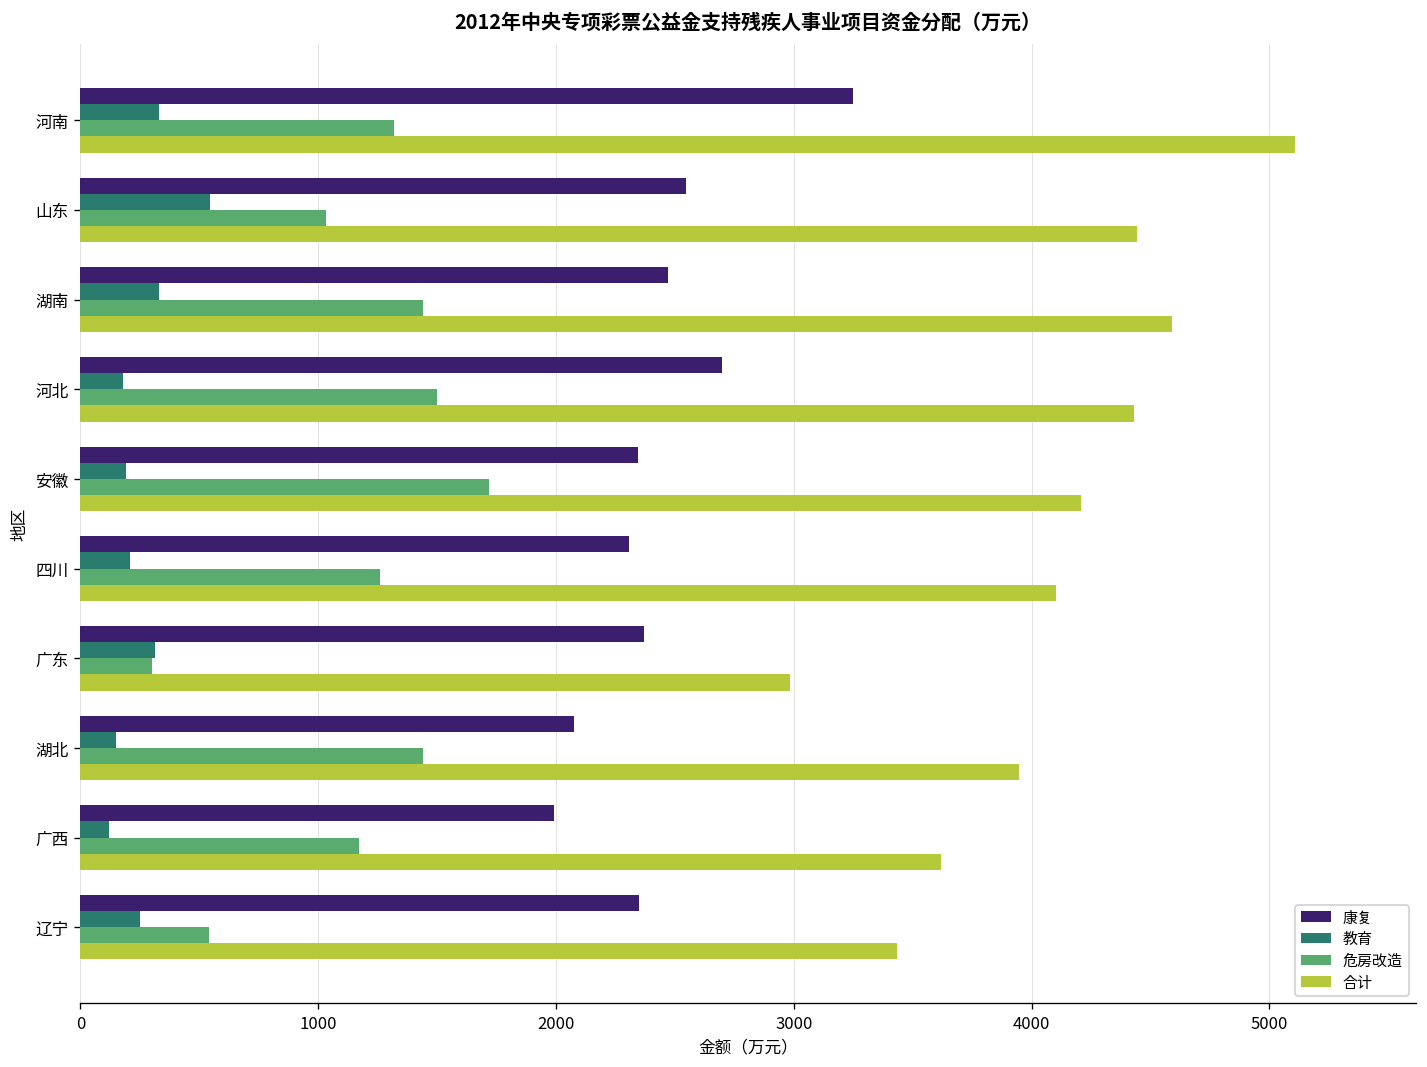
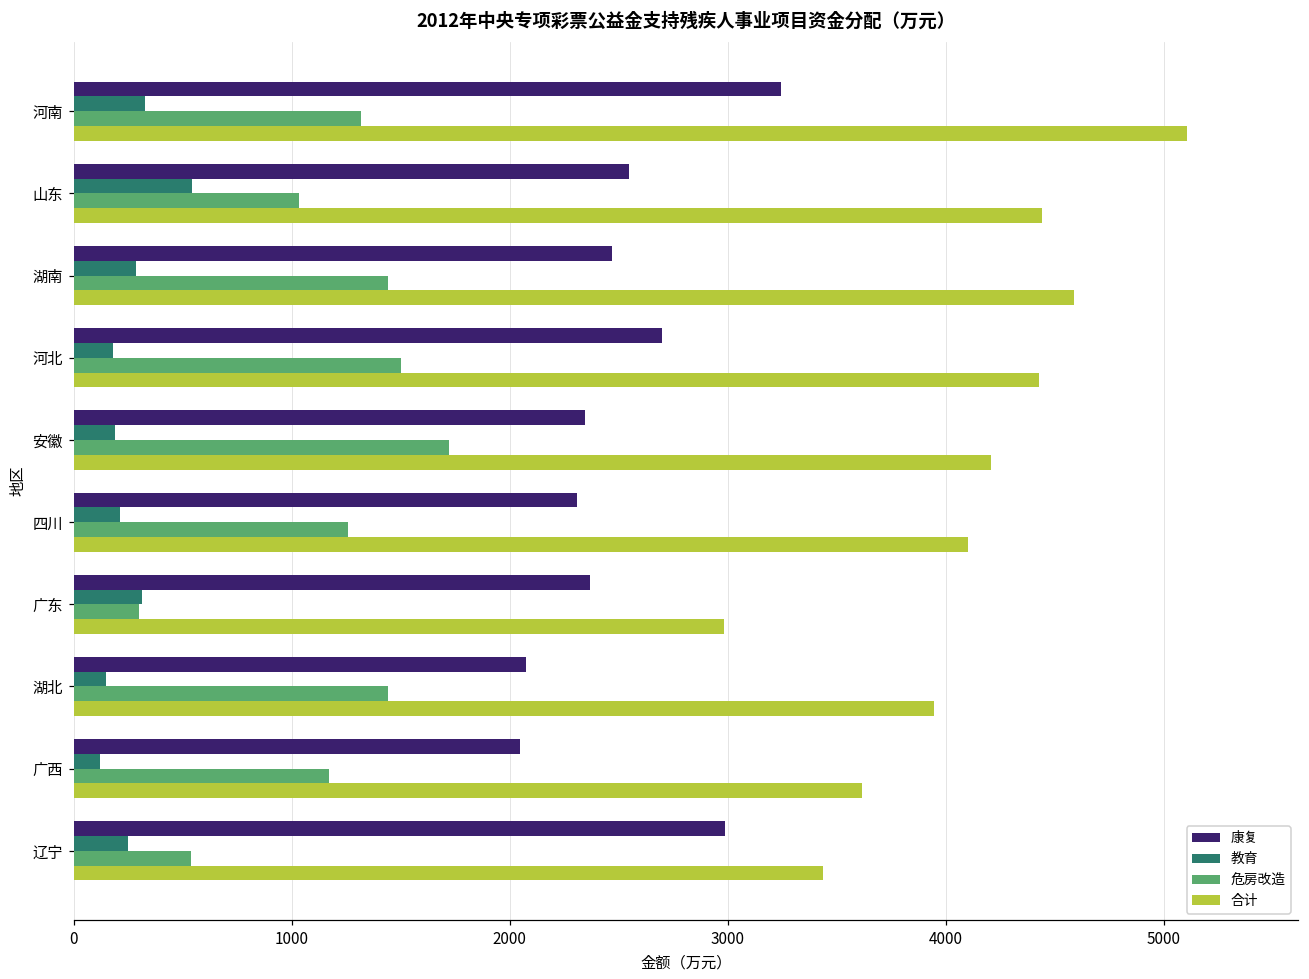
  {
    "康复": {
      "河南": 3250,
      "山东": 2550,
      "湖南": 2470,
      "河北": 2700,
      "安徽": 2350,
      "四川": 2310,
      "广东": 2370,
      "湖北": 2080,
-     "广西": 1990,
-     "辽宁": 2350
+     "广西": 2050,
+     "辽宁": 2990
    },
    "教育": {
      "河南": 330,
      "山东": 540,
-     "湖南": 330,
+     "湖南": 290,
      "河北": 180,
      "安徽": 190,
      "四川": 210,
      "广东": 320,
      "湖北": 150,
      "广西": 120,
      "辽宁": 250
    },
    "危房改造": {
      "河南": 1320,
      "山东": 1030,
      "湖南": 1440,
      "河北": 1500,
      "安徽": 1720,
      "四川": 1260,
      "广东": 300,
      "湖北": 1440,
      "广西": 1170,
      "辽宁": 540
    },
    "合计": {
      "河南": 5110,
      "山东": 4440,
      "湖南": 4590,
      "河北": 4430,
      "安徽": 4210,
      "四川": 4100,
      "广东": 2990,
      "湖北": 3950,
      "广西": 3620,
      "辽宁": 3440
    }
  }
